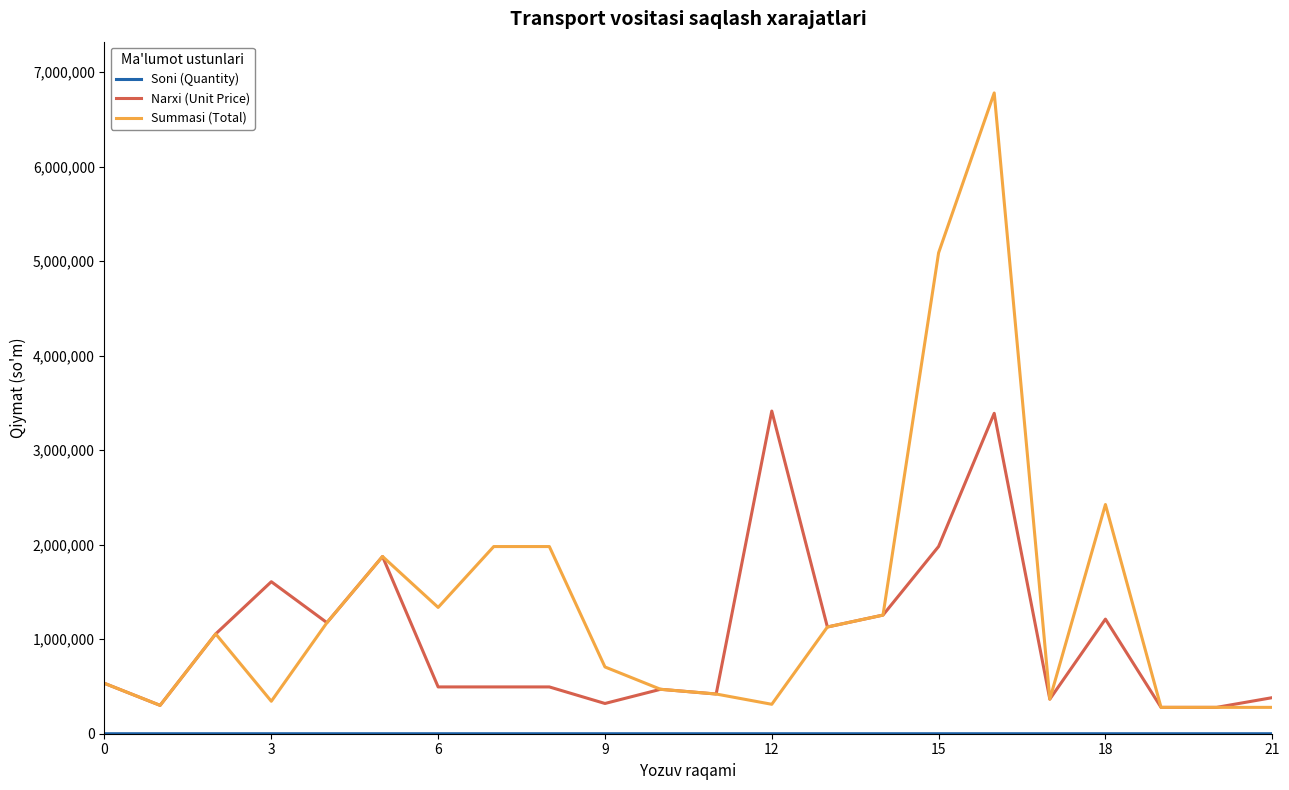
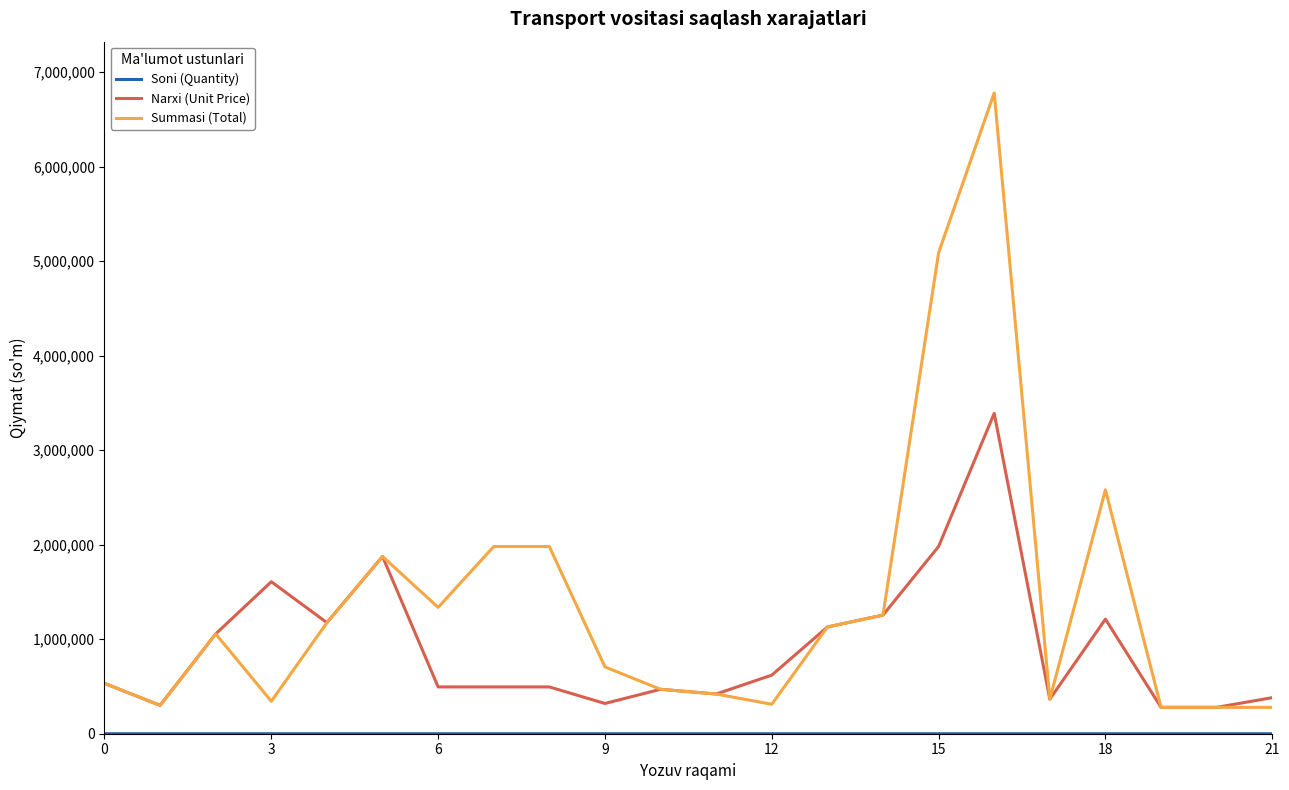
  {
    "Soni (Quantity)": {
      "0": "0",
      "3": "0",
      "6": "0",
      "9": "0",
      "12": "0",
      "15": "0",
      "18": "0",
      "21": "0"
    },
    "Narxi (Unit Price)": {
      "3": "1,600,000",
      "6": "500,000",
      "9": "300,000",
-     "12": "3,400,000",
+     "12": "600,000",
      "15": "2,000,000",
      "18": "1,200,000",
      "21": "400,000"
    },
    "Summasi (Total)": {
      "3": "300,000",
      "6": "1,300,000",
      "9": "700,000",
      "12": "300,000",
      "15": "5,100,000",
-     "18": "2,400,000",
+     "18": "2,600,000",
      "21": "300,000"
    }
  }
